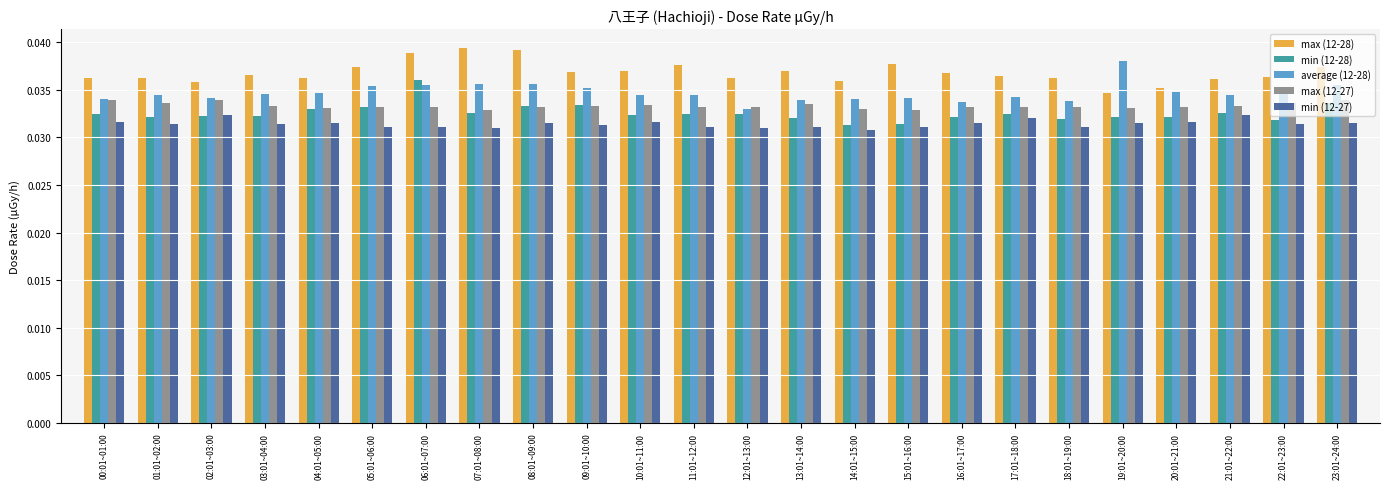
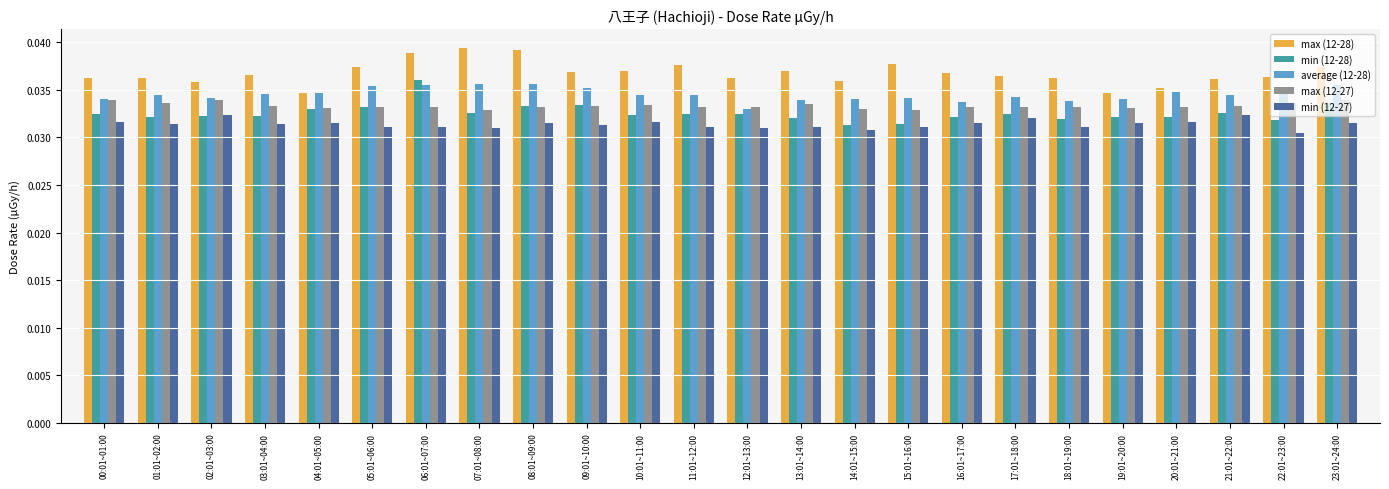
  {
    "max (12-28)": {
      "00:01~01:00": 0.036,
      "01:01~02:00": 0.036,
      "02:01~03:00": 0.036,
      "03:01~04:00": 0.037,
-     "04:01~05:00": 0.036,
+     "04:01~05:00": 0.035,
      "05:01~06:00": 0.037,
      "06:01~07:00": 0.039,
      "07:01~08:00": 0.039,
      "08:01~09:00": 0.039,
      "09:01~10:00": 0.037,
      "10:01~11:00": 0.037,
      "11:01~12:00": 0.038,
      "12:01~13:00": 0.036,
      "13:01~14:00": 0.037,
      "14:01~15:00": 0.036,
      "15:01~16:00": 0.038,
      "16:01~17:00": 0.037,
      "17:01~18:00": 0.036,
      "18:01~19:00": 0.036,
      "19:01~20:00": 0.035,
      "20:01~21:00": 0.035,
      "21:01~22:00": 0.036,
      "22:01~23:00": 0.036
    },
    "min (12-28)": {
      "00:01~01:00": 0.032,
      "01:01~02:00": 0.032,
      "02:01~03:00": 0.032,
      "03:01~04:00": 0.032,
      "04:01~05:00": 0.033,
      "05:01~06:00": 0.033,
      "06:01~07:00": 0.036,
      "07:01~08:00": 0.033,
      "08:01~09:00": 0.033,
      "09:01~10:00": 0.033,
      "10:01~11:00": 0.032,
      "11:01~12:00": 0.033,
      "12:01~13:00": 0.032,
      "13:01~14:00": 0.032,
      "14:01~15:00": 0.031,
      "15:01~16:00": 0.031,
      "16:01~17:00": 0.032,
      "17:01~18:00": 0.032,
      "18:01~19:00": 0.032,
      "19:01~20:00": 0.032,
      "20:01~21:00": 0.032,
      "21:01~22:00": 0.033,
      "22:01~23:00": 0.032
    },
    "average (12-28)": {
      "00:01~01:00": 0.034,
      "01:01~02:00": 0.034,
      "02:01~03:00": 0.034,
      "03:01~04:00": 0.035,
      "04:01~05:00": 0.035,
      "05:01~06:00": 0.035,
      "06:01~07:00": 0.036,
      "07:01~08:00": 0.036,
      "08:01~09:00": 0.036,
      "09:01~10:00": 0.035,
      "10:01~11:00": 0.034,
      "11:01~12:00": 0.034,
      "12:01~13:00": 0.033,
      "13:01~14:00": 0.034,
      "14:01~15:00": 0.034,
      "15:01~16:00": 0.034,
      "16:01~17:00": 0.034,
      "17:01~18:00": 0.034,
      "18:01~19:00": 0.034,
-     "19:01~20:00": 0.038,
+     "19:01~20:00": 0.034,
      "20:01~21:00": 0.035,
      "21:01~22:00": 0.035
    },
    "max (12-27)": {
      "00:01~01:00": 0.034,
      "01:01~02:00": 0.034,
      "02:01~03:00": 0.034,
      "03:01~04:00": 0.033,
      "04:01~05:00": 0.033,
      "05:01~06:00": 0.033,
      "06:01~07:00": 0.033,
      "07:01~08:00": 0.033,
      "08:01~09:00": 0.033,
      "09:01~10:00": 0.033,
      "10:01~11:00": 0.033,
      "11:01~12:00": 0.033,
      "12:01~13:00": 0.033,
      "13:01~14:00": 0.034,
      "14:01~15:00": 0.033,
      "15:01~16:00": 0.033,
      "16:01~17:00": 0.033,
      "17:01~18:00": 0.033,
      "18:01~19:00": 0.033,
      "19:01~20:00": 0.033,
      "20:01~21:00": 0.033,
      "21:01~22:00": 0.033
    },
    "min (12-27)": {
      "00:01~01:00": 0.032,
      "01:01~02:00": 0.031,
      "02:01~03:00": 0.032,
      "03:01~04:00": 0.031,
      "04:01~05:00": 0.032,
      "05:01~06:00": 0.031,
      "06:01~07:00": 0.031,
      "07:01~08:00": 0.031,
      "08:01~09:00": 0.032,
      "09:01~10:00": 0.031,
      "10:01~11:00": 0.032,
      "11:01~12:00": 0.031,
      "12:01~13:00": 0.031,
      "13:01~14:00": 0.031,
      "14:01~15:00": 0.031,
      "15:01~16:00": 0.031,
      "16:01~17:00": 0.032,
      "17:01~18:00": 0.032,
      "18:01~19:00": 0.031,
      "19:01~20:00": 0.032,
      "20:01~21:00": 0.032,
      "21:01~22:00": 0.032,
-     "22:01~23:00": 0.0314,
+     "22:01~23:00": 0.0305,
      "23:01~24:00": 0.032
    }
  }
